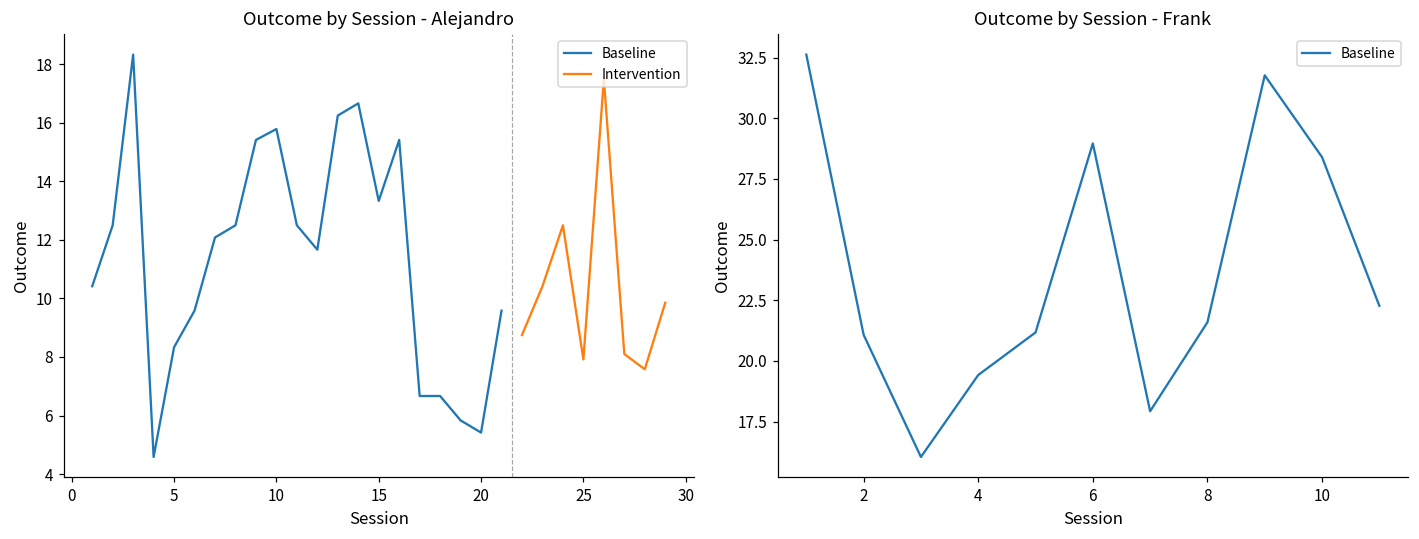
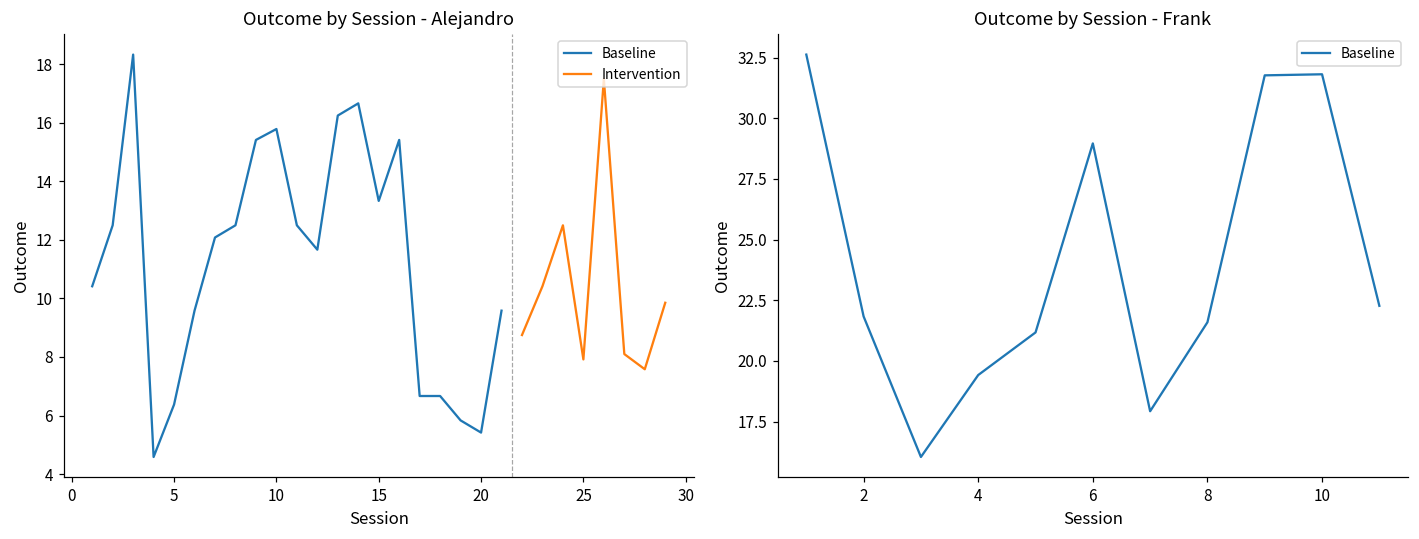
  {
    "Outcome by Session - Alejandro": {
      "Baseline": {
-       "5": 8.3,
+       "5": 6.4,
        "10": 15.8,
        "15": 13.3,
        "20": 5.4
      },
      "Intervention": {
        "25": 7.9
      }
    },
    "Outcome by Session - Frank": {
-     "2": 21.1,
+     "2": 21.8,
      "4": 19.4,
      "6": 29.0,
      "8": 21.6,
-     "10": 28.4
+     "10": 31.8
    }
  }
